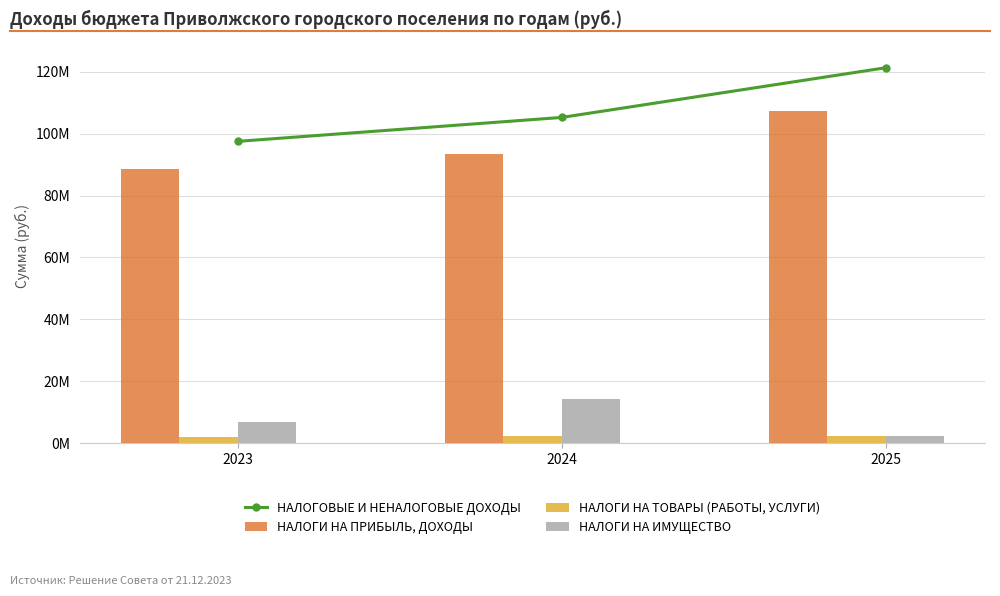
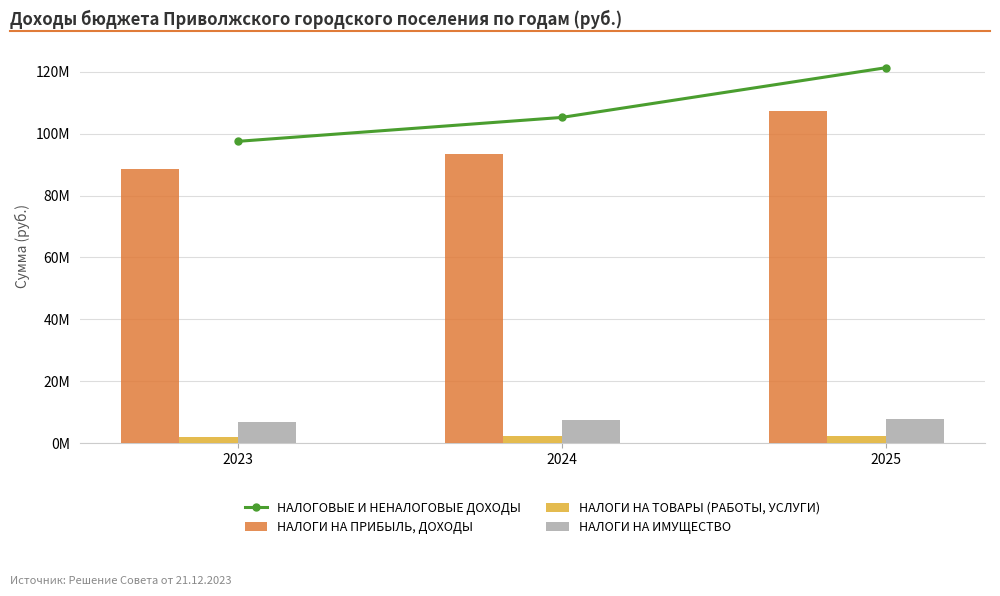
  {
    "НАЛОГОВЫЕ И НЕНАЛОГОВЫЕ ДОХОДЫ": {
      "2023": "98М",
      "2024": "105М",
      "2025": "121М"
    },
    "НАЛОГИ НА ИМУЩЕСТВО": {
      "2023": "7М",
-     "2024": "14М",
-     "2025": "2М"
+     "2024": "7М",
+     "2025": "8М"
    }
  }
